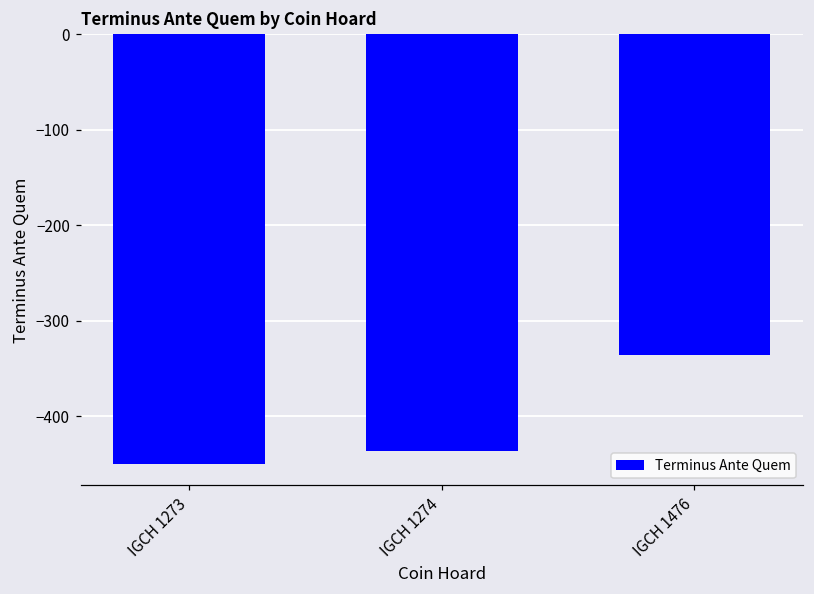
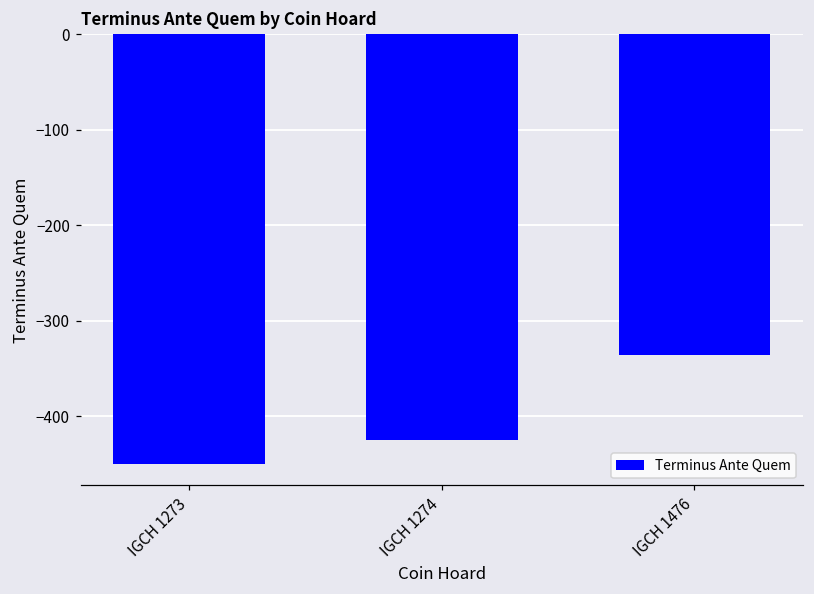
  {
    "IGCH 1273": -450,
-   "IGCH 1274": -440,
+   "IGCH 1274": -430,
    "IGCH 1476": -340
  }
